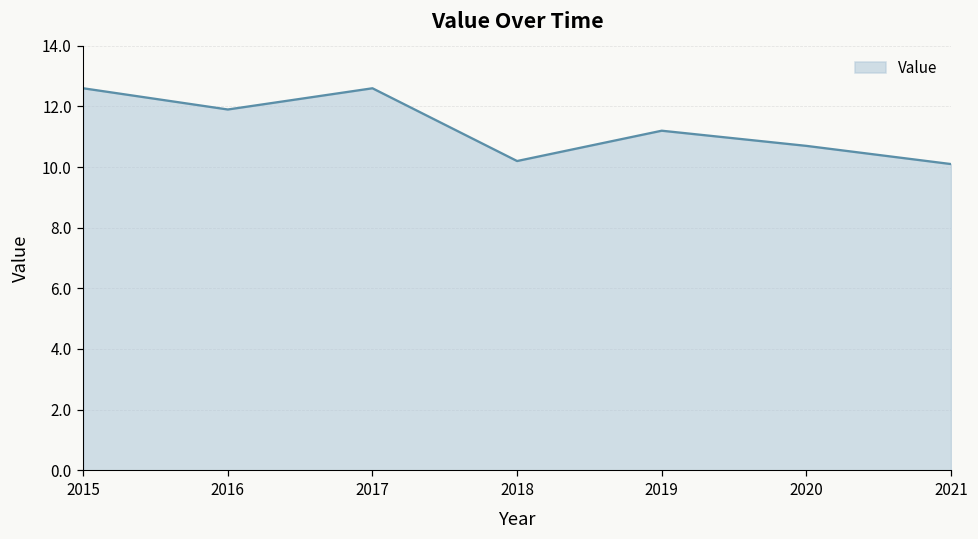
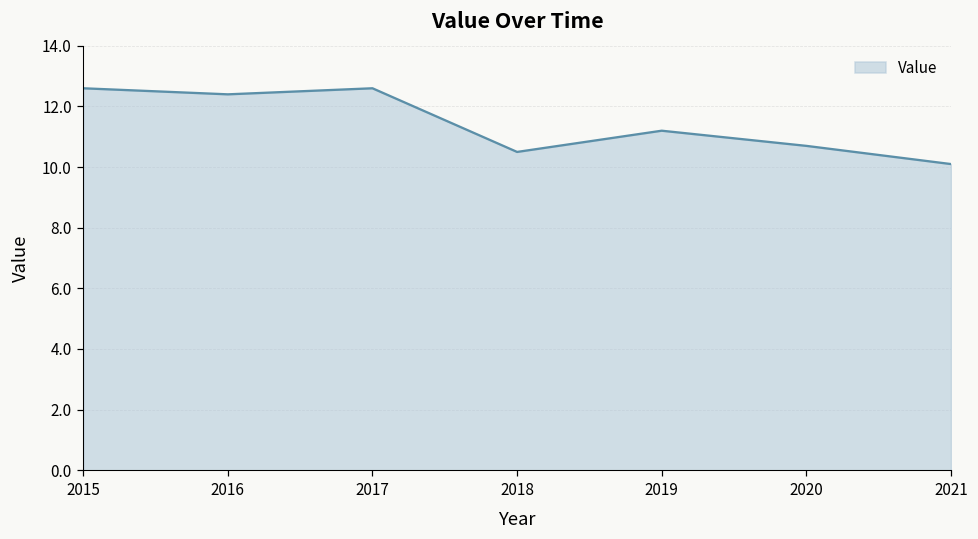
  {
    "2015": 12.6,
-   "2016": 11.9,
+   "2016": 12.4,
    "2017": 12.6,
-   "2018": 10.2,
+   "2018": 10.5,
    "2019": 11.2,
    "2020": 10.7,
    "2021": 10.1
  }
